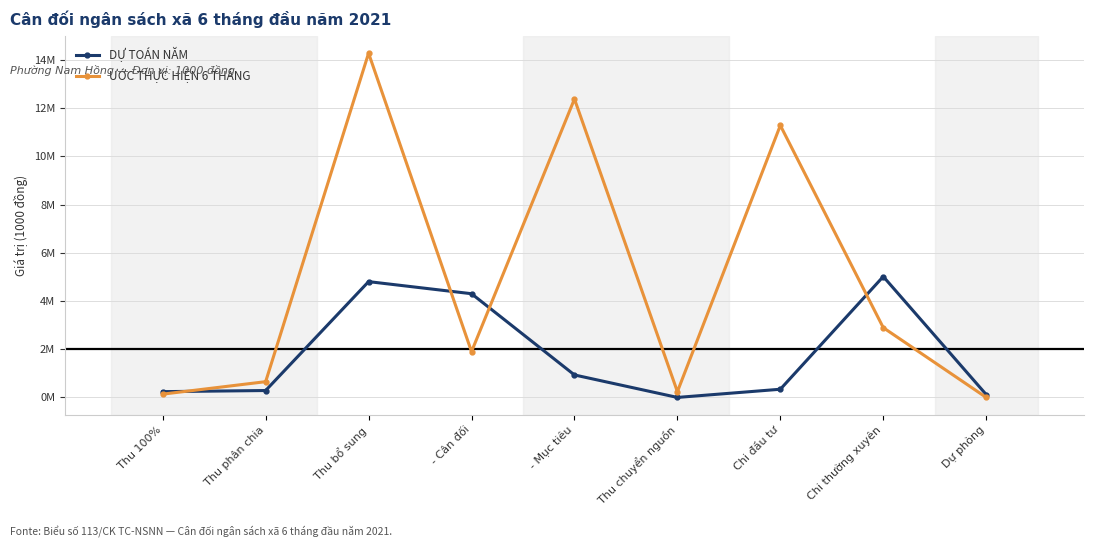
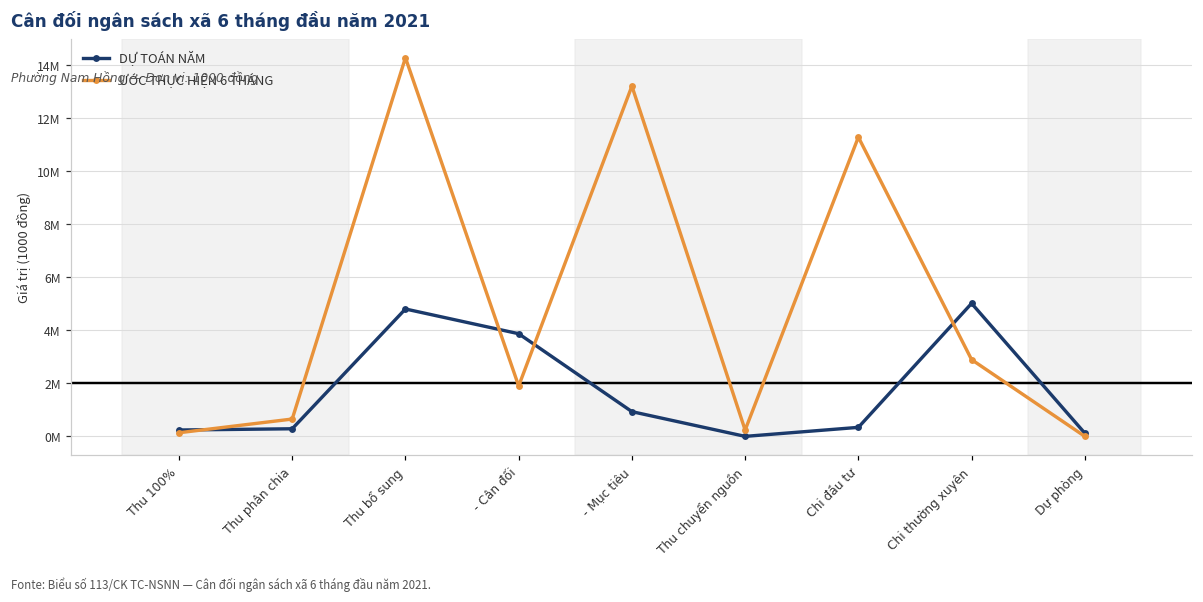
  {
    "DỰ TOÁN NĂM": {
      "Thu phân chia": 300000,
      "Thu bổ sung": 4800000,
-     "- Cân đối": 4300000,
+     "- Cân đối": 3900000,
      "- Mục tiêu": 900000,
      "Thu chuyển nguồn": 0,
      "Chi đầu tư": 300000,
      "Chi thường xuyên": 5000000,
      "Dự phòng": 100000
    },
    "ƯỚC THỰC HIỆN 6 THÁNG": {
      "Thu phân chia": 700000,
      "Thu bổ sung": 14300000,
      "- Cân đối": 1900000,
-     "- Mục tiêu": 12400000,
+     "- Mục tiêu": 13200000,
      "Thu chuyển nguồn": 200000,
      "Chi đầu tư": 11300000,
      "Chi thường xuyên": 2900000,
      "Dự phòng": 0
    }
  }
